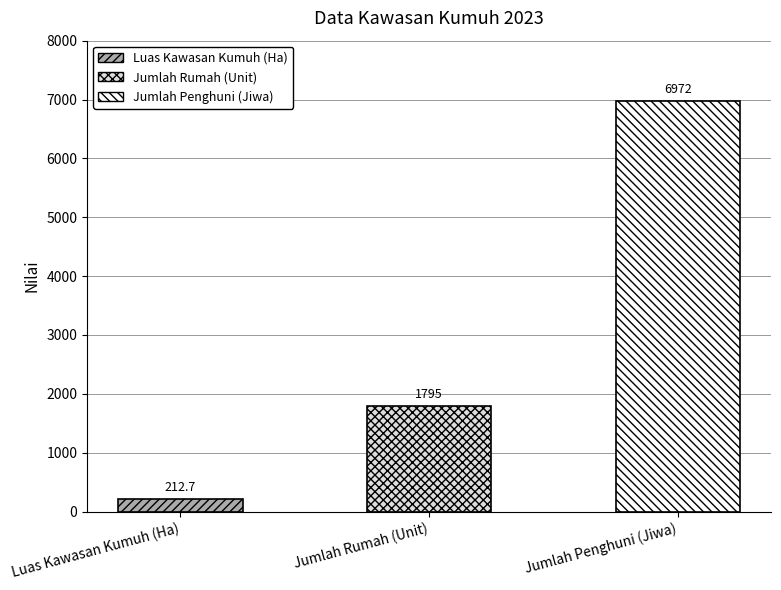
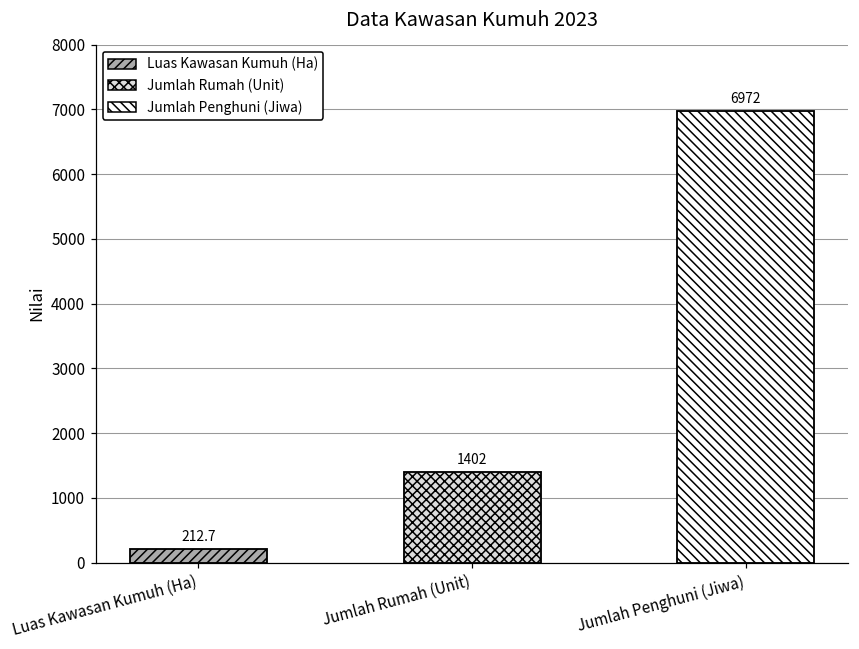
  {
    "Luas Kawasan Kumuh (Ha)": 212.7,
-   "Jumlah Rumah (Unit)": 1795,
+   "Jumlah Rumah (Unit)": 1402,
    "Jumlah Penghuni (Jiwa)": 6972
  }
